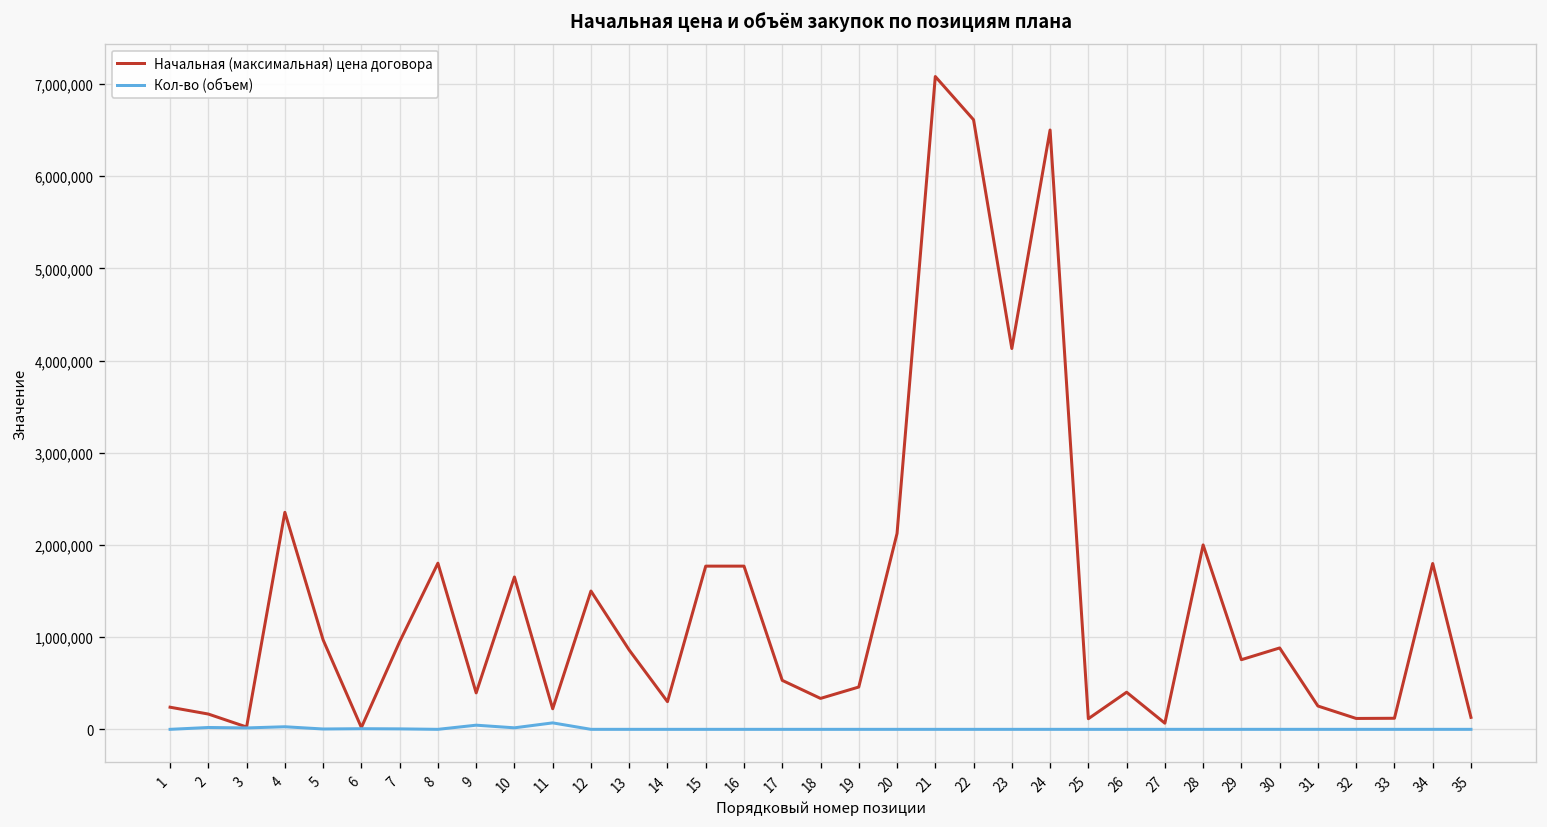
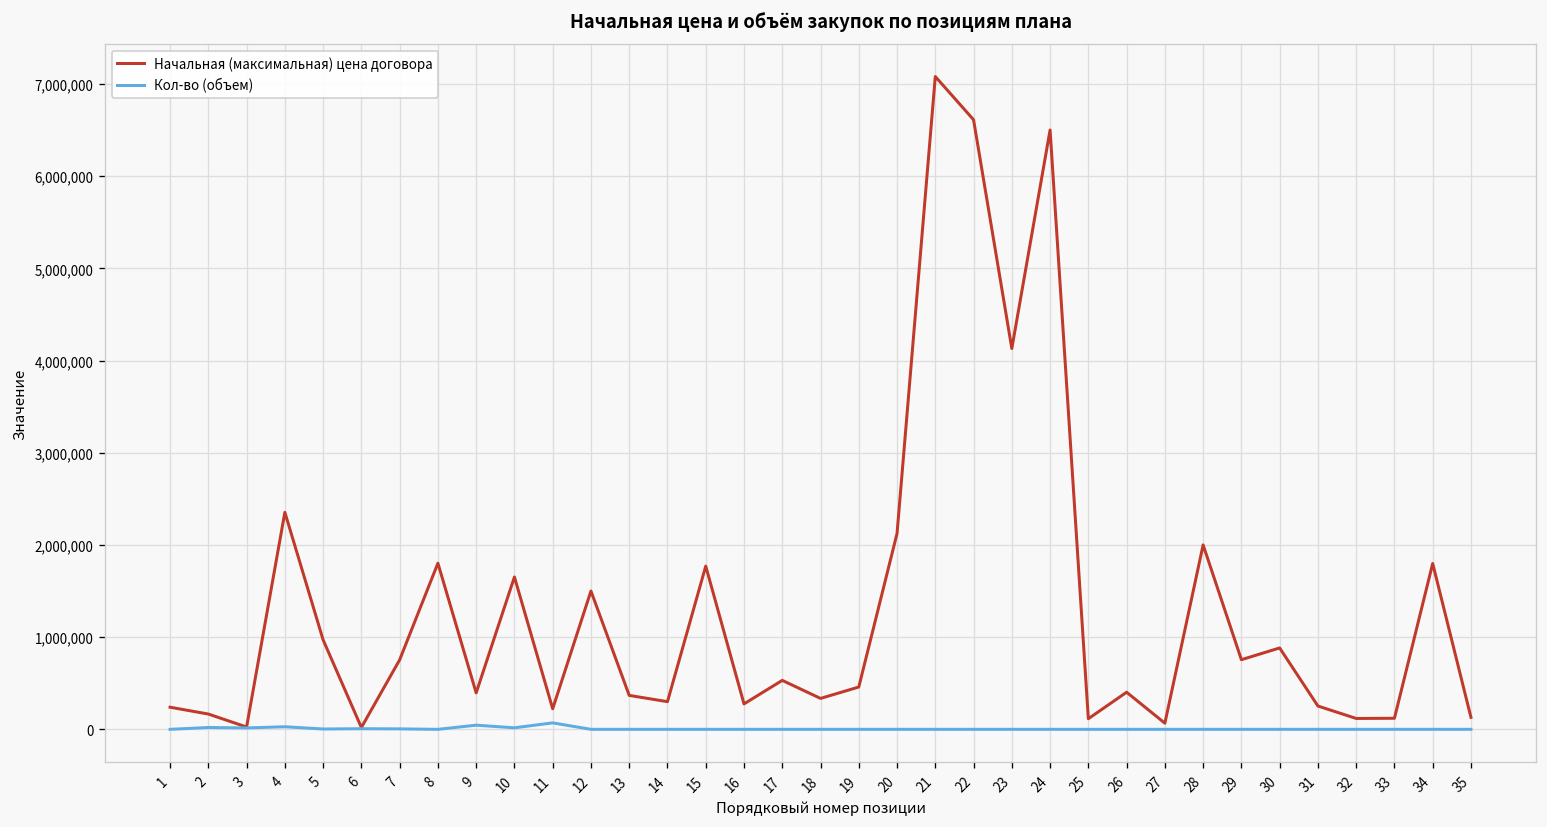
  {
    "Начальная (максимальная) цена договора": {
      "1": "200,000",
      "2": "200,000",
      "4": "2,400,000",
      "5": "1,000,000",
-     "7": "1,000,000",
+     "7": "800,000",
      "8": "1,800,000",
      "9": "400,000",
      "10": "1,700,000",
      "11": "200,000",
      "12": "1,500,000",
-     "13": "900,000",
+     "13": "400,000",
      "14": "300,000",
      "15": "1,800,000",
-     "16": "1,800,000",
+     "16": "300,000",
      "17": "500,000",
      "18": "300,000",
      "19": "500,000",
      "20": "2,100,000",
      "21": "7,100,000",
      "22": "6,600,000",
      "23": "4,100,000",
      "24": "6,500,000",
      "25": "100,000",
      "26": "400,000",
      "27": "100,000",
      "28": "2,000,000",
      "29": "800,000",
      "30": "900,000",
      "31": "300,000",
      "32": "100,000",
      "33": "100,000",
      "34": "1,800,000",
      "35": "100,000"
    },
    "Кол-во (объем)": {
      "1": "0",
      "2": "0",
      "4": "0",
      "5": "0",
      "7": "0",
      "8": "0",
      "9": "0",
      "10": "0",
      "11": "100,000",
      "12": "0",
      "13": "0",
      "14": "0",
      "15": "0",
      "16": "0",
      "17": "0",
      "18": "0",
      "19": "0",
      "20": "0",
      "21": "0",
      "22": "0",
      "23": "0",
      "24": "0",
      "25": "0",
      "26": "0",
      "27": "0",
      "28": "0",
      "29": "0",
      "30": "0",
      "31": "0",
      "32": "0",
      "33": "0",
      "34": "0",
      "35": "0"
    }
  }
